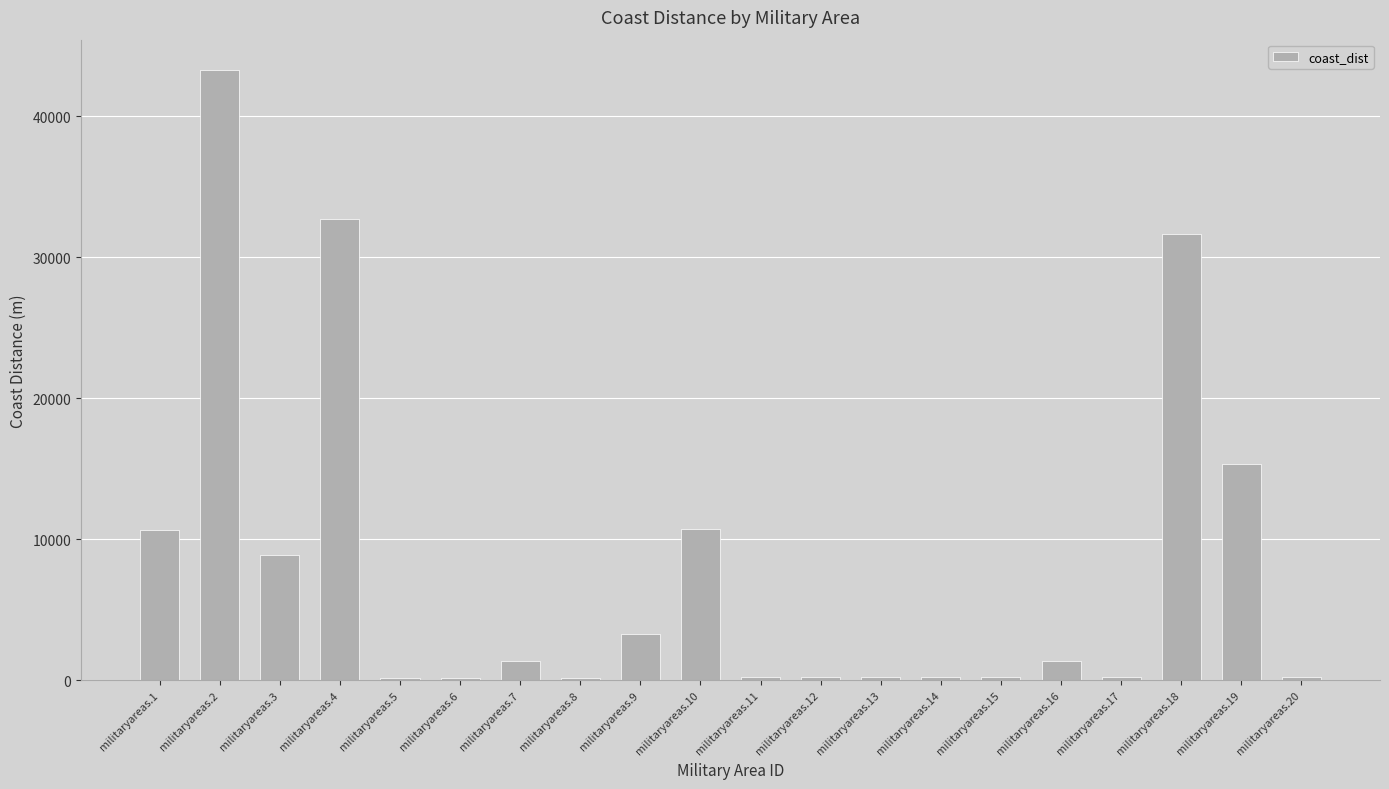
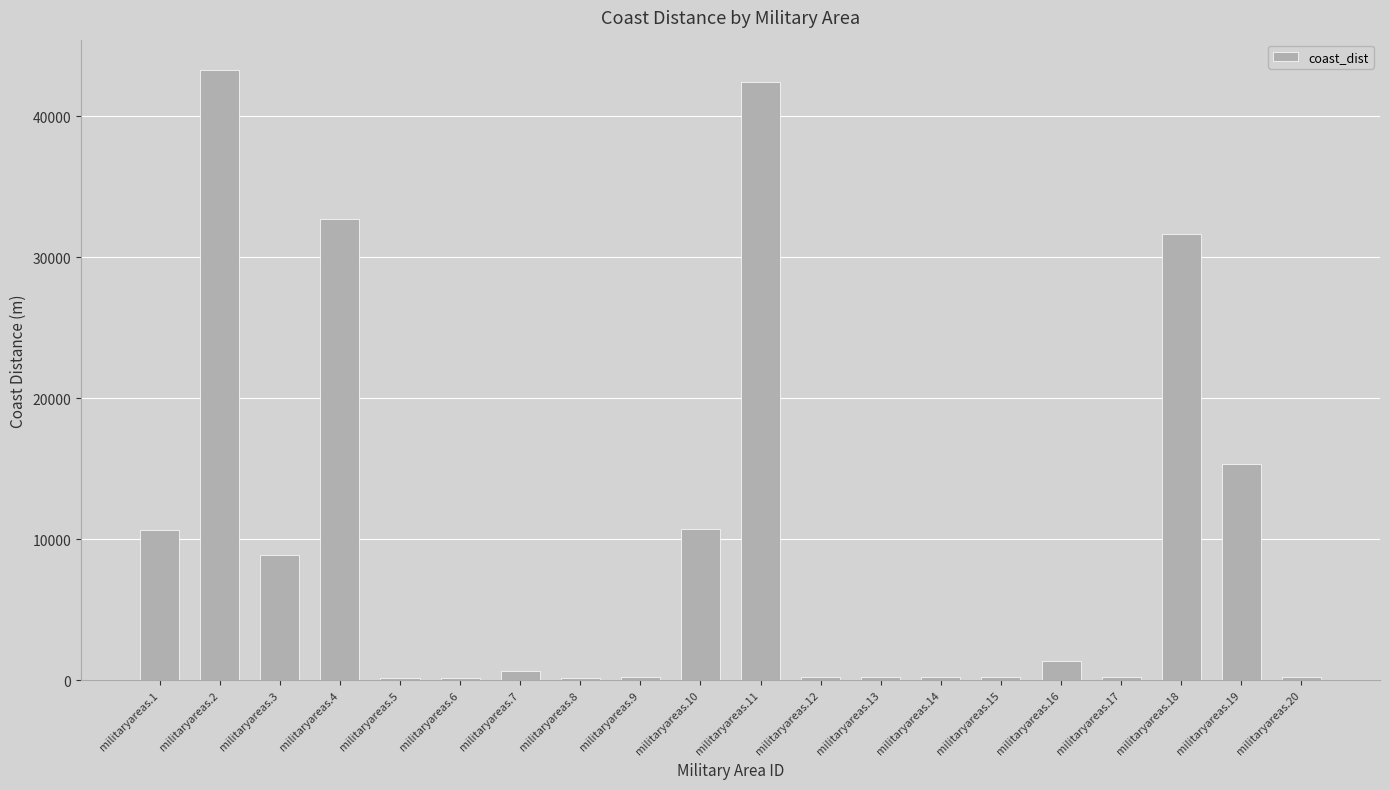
  {
    "militaryareas.1": 10700,
    "militaryareas.2": 43300,
    "militaryareas.3": 8900,
    "militaryareas.4": 32700,
    "militaryareas.5": 200,
    "militaryareas.6": 200,
-   "militaryareas.7": 1400,
-   "militaryareas.9": 3300,
+   "militaryareas.7": 700,
+   "militaryareas.9": 200,
    "militaryareas.10": 10800,
-   "militaryareas.11": 300,
+   "militaryareas.11": 42400,
    "militaryareas.12": 200,
    "militaryareas.13": 200,
    "militaryareas.14": 200,
    "militaryareas.15": 200,
    "militaryareas.16": 1400,
    "militaryareas.17": 200,
    "militaryareas.18": 31700,
    "militaryareas.19": 15400,
    "militaryareas.20": 200
  }
